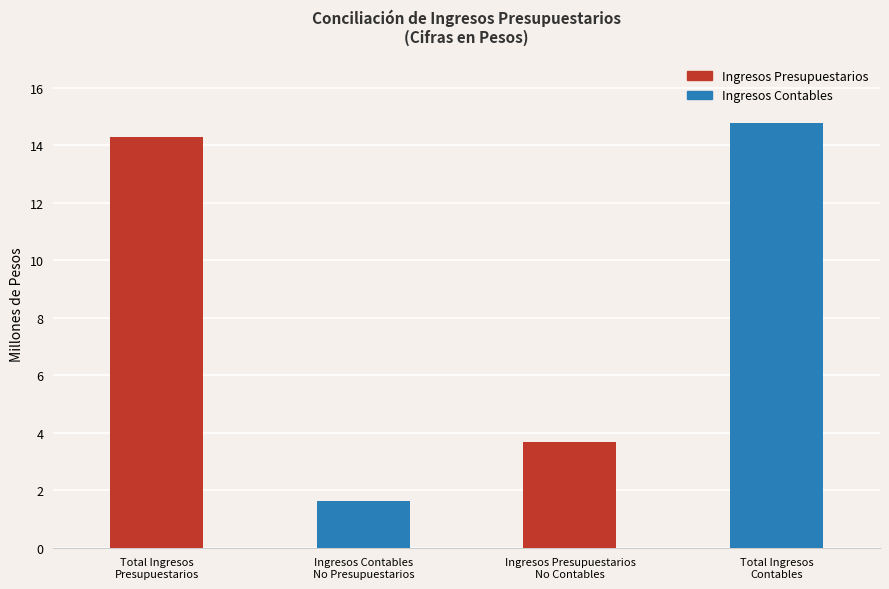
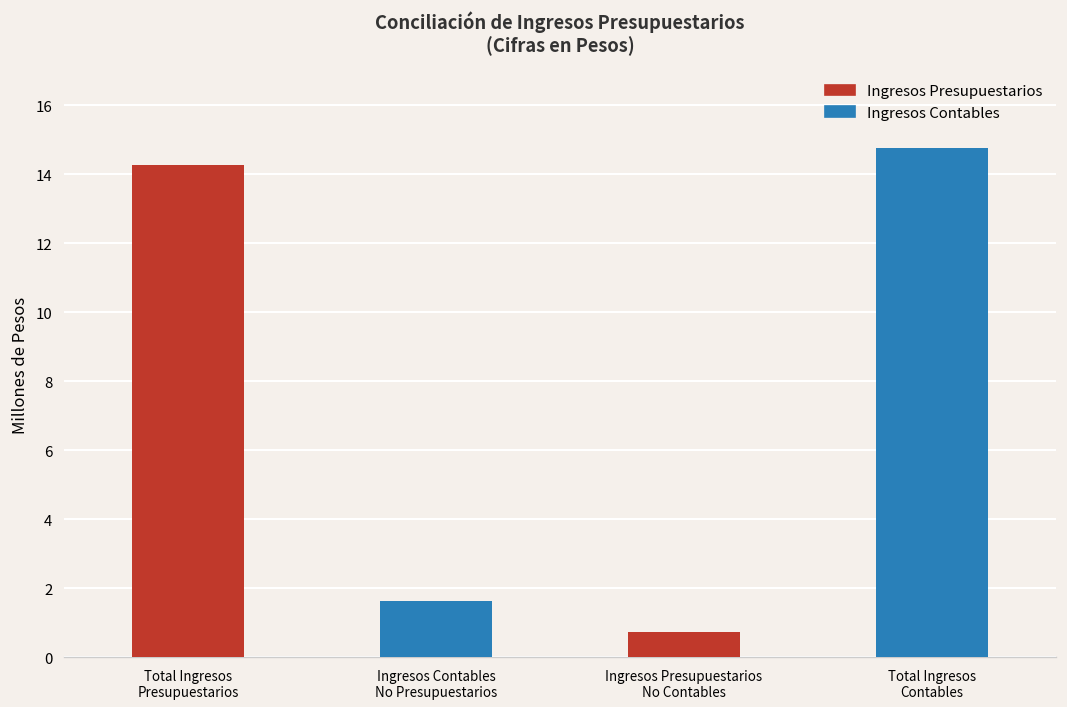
  {
    "Total Ingresos Presupuestarios": 14.3,
    "Ingresos Contables No Presupuestarios": 1.6,
-   "Ingresos Presupuestarios No Contables": 3.7,
+   "Ingresos Presupuestarios No Contables": 0.7,
    "Total Ingresos Contables": 14.8
  }
